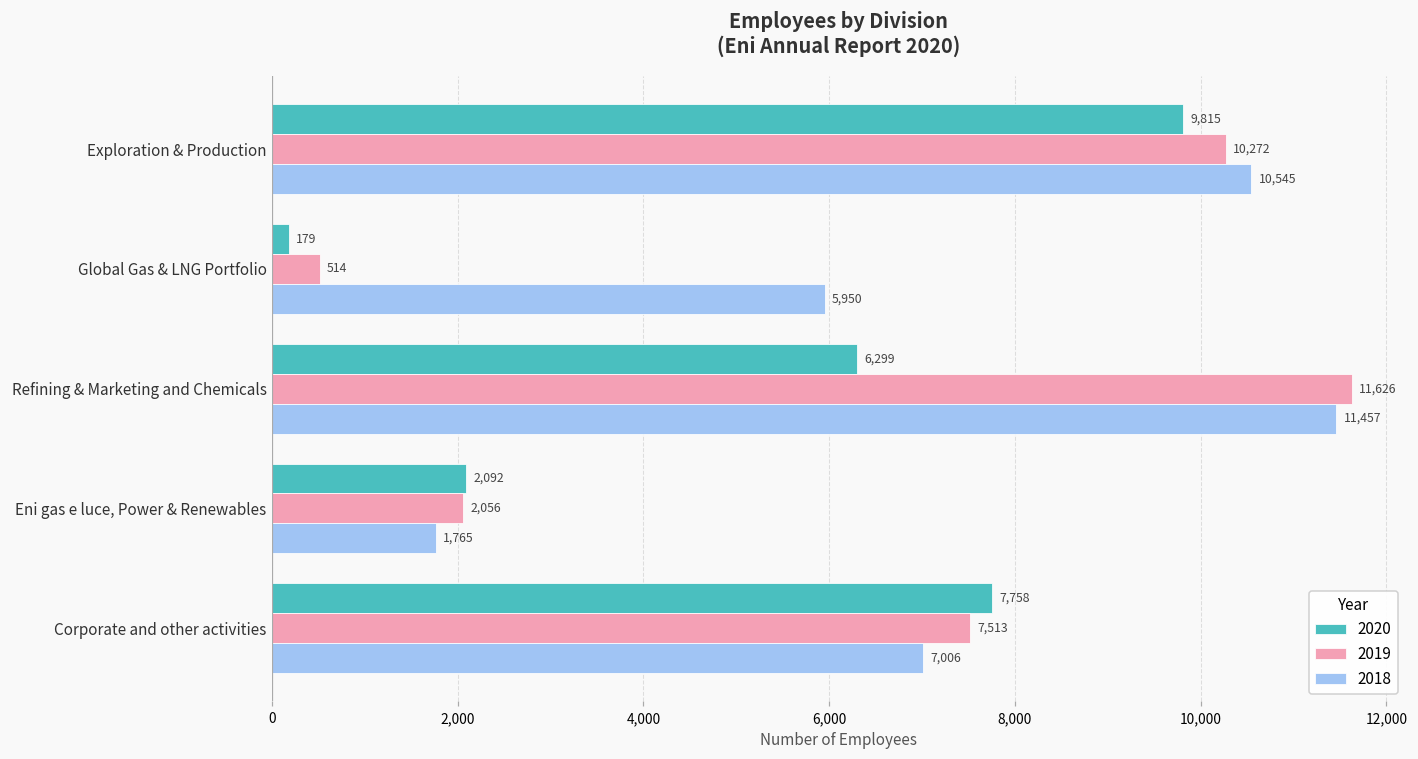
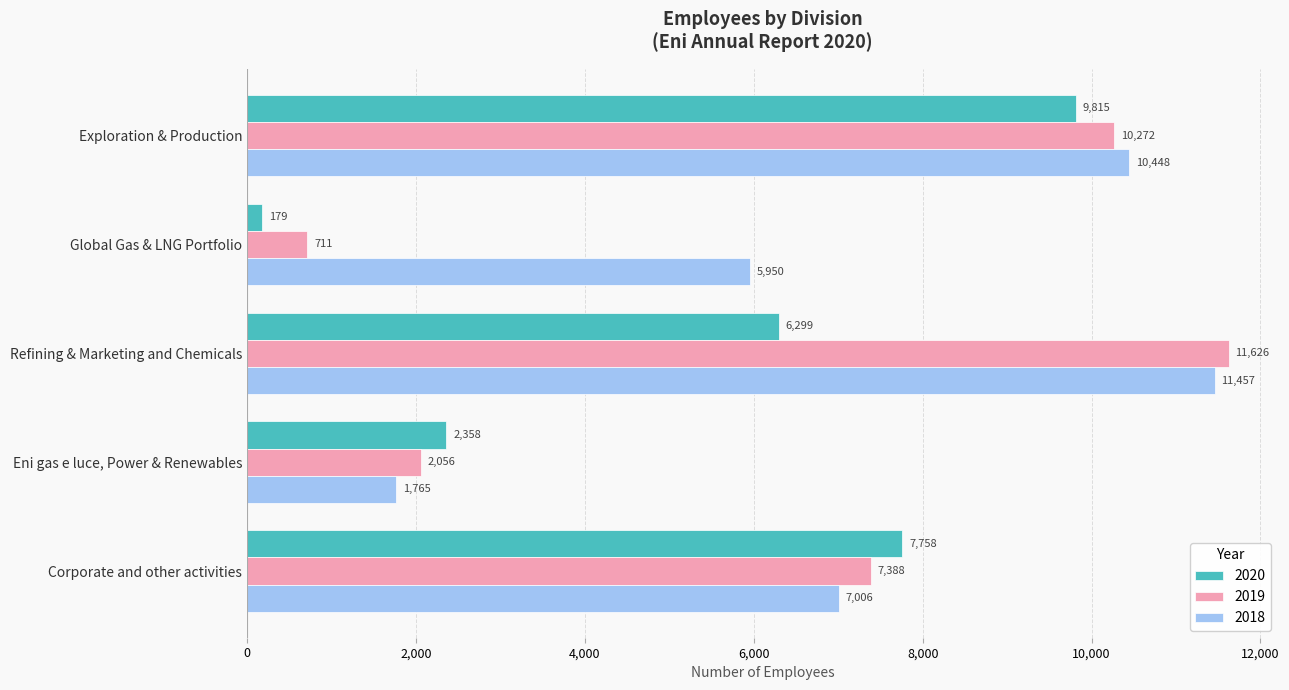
  {
    "2020": {
      "Exploration & Production": "9,815",
      "Global Gas & LNG Portfolio": "179",
      "Refining & Marketing and Chemicals": "6,299",
-     "Eni gas e luce, Power & Renewables": "2,092",
+     "Eni gas e luce, Power & Renewables": "2,358",
      "Corporate and other activities": "7,758"
    },
    "2019": {
      "Exploration & Production": "10,272",
-     "Global Gas & LNG Portfolio": "514",
+     "Global Gas & LNG Portfolio": "711",
      "Refining & Marketing and Chemicals": "11,626",
      "Eni gas e luce, Power & Renewables": "2,056",
-     "Corporate and other activities": "7,513"
+     "Corporate and other activities": "7,388"
    },
    "2018": {
-     "Exploration & Production": "10,545",
+     "Exploration & Production": "10,448",
      "Global Gas & LNG Portfolio": "5,950",
      "Refining & Marketing and Chemicals": "11,457",
      "Eni gas e luce, Power & Renewables": "1,765",
      "Corporate and other activities": "7,006"
    }
  }
